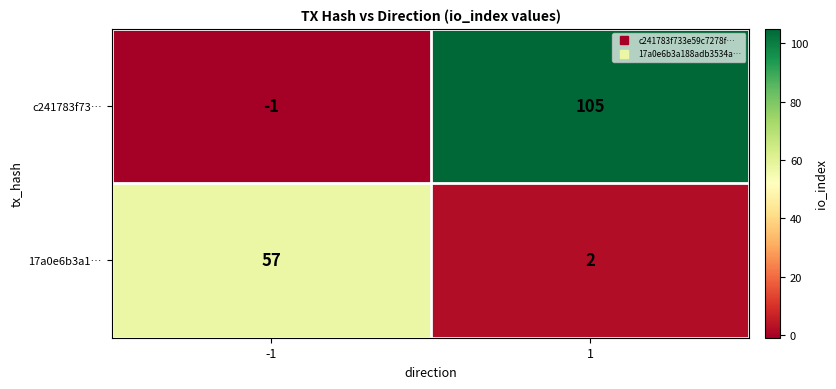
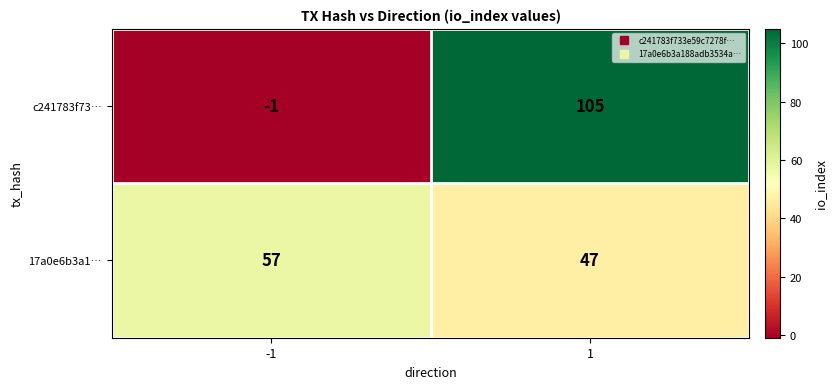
  {
    "c241783f73…": {
      "-1": -1,
      "1": 105
    },
    "17a0e6b3a1…": {
      "-1": 57,
-     "1": 2
+     "1": 47
    }
  }
